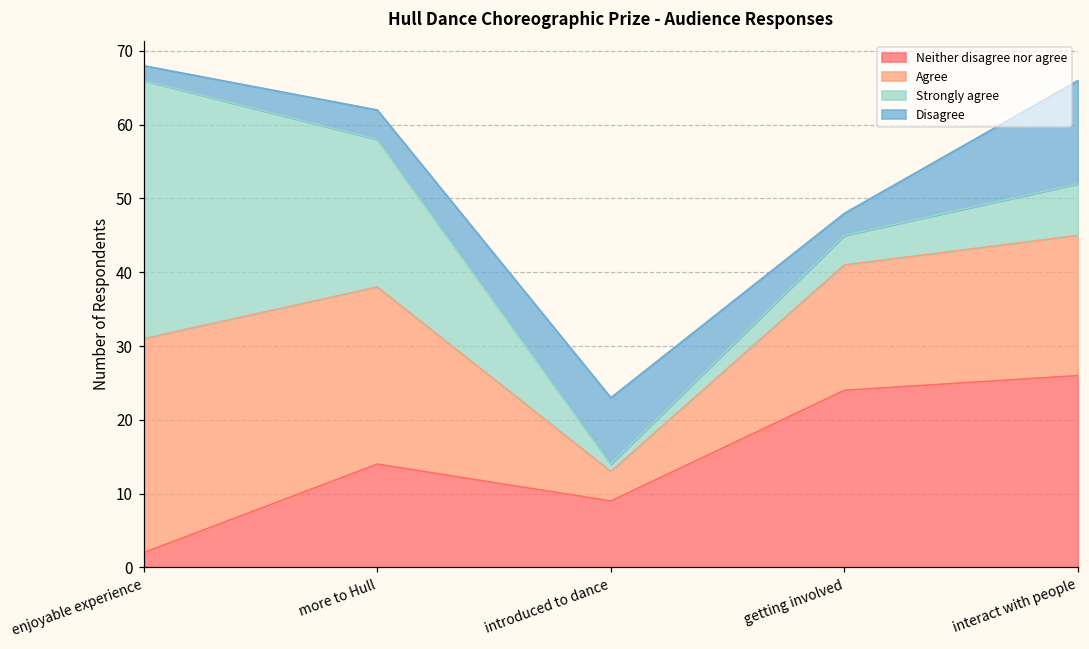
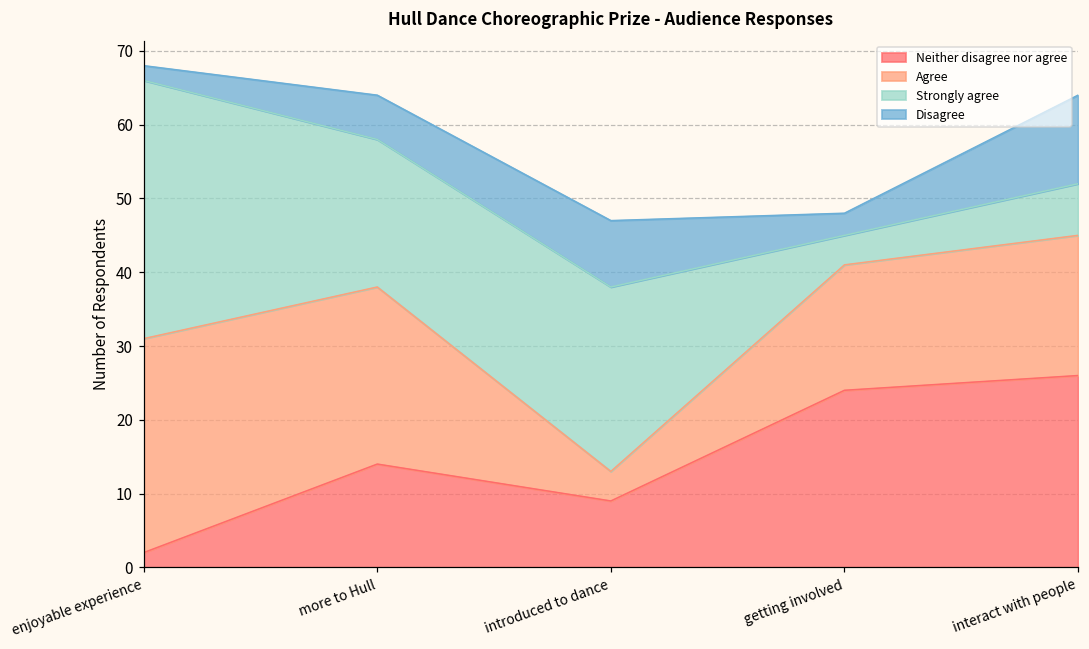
  {
    "Strongly agree": {
      "enjoyable experience": 35,
      "more to Hull": 20,
-     "introduced to dance": 1,
+     "introduced to dance": 25,
      "getting involved": 4,
      "interact with people": 7
    },
    "Disagree": {
      "enjoyable experience": 2,
-     "more to Hull": 4,
+     "more to Hull": 6,
      "introduced to dance": 9,
      "getting involved": 3,
-     "interact with people": 14
+     "interact with people": 12
    }
  }
